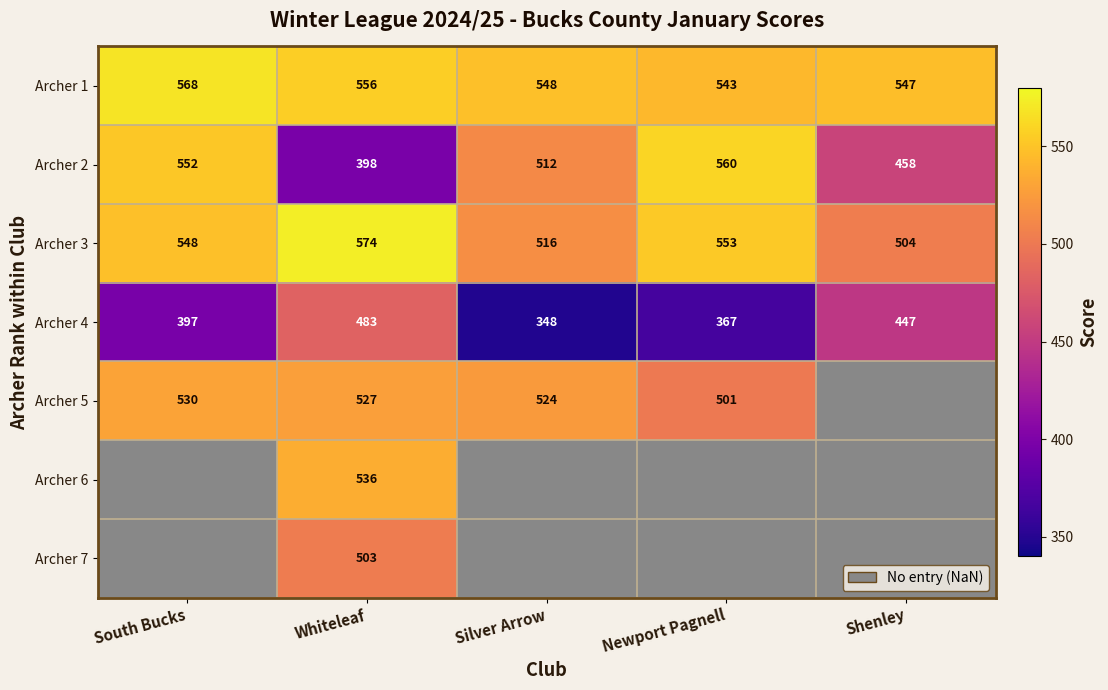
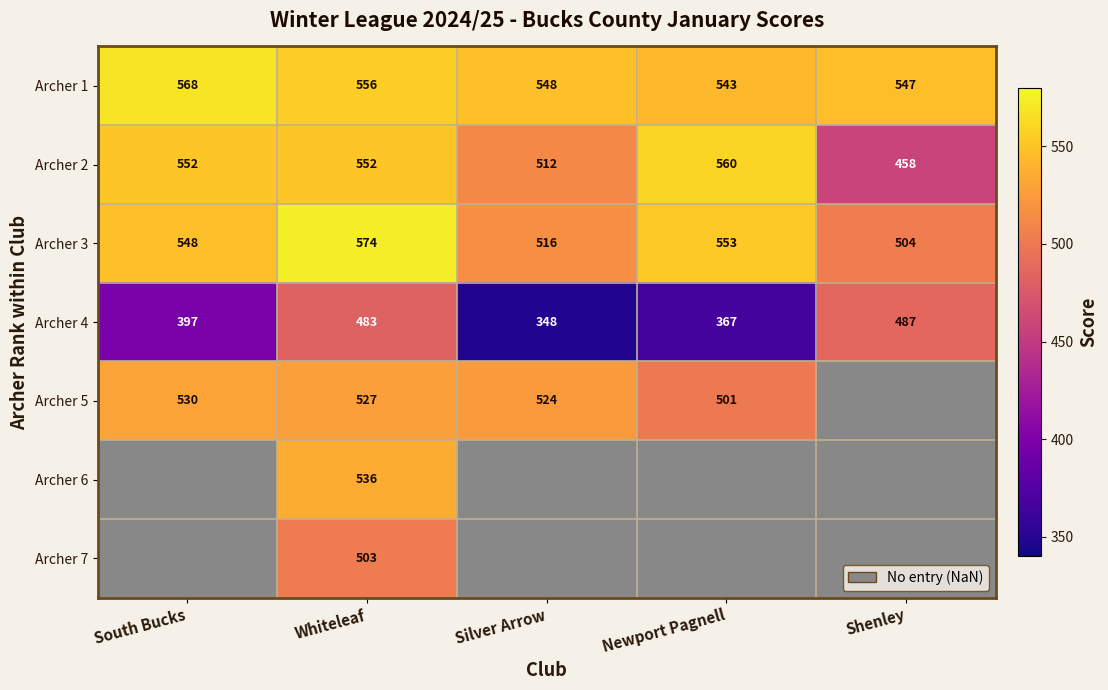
  {
    "Archer 1": {
      "South Bucks": 568,
      "Whiteleaf": 556,
      "Silver Arrow": 548,
      "Newport Pagnell": 543,
      "Shenley": 547
    },
    "Archer 2": {
      "South Bucks": 552,
-     "Whiteleaf": 398,
+     "Whiteleaf": 552,
      "Silver Arrow": 512,
      "Newport Pagnell": 560,
      "Shenley": 458
    },
    "Archer 3": {
      "South Bucks": 548,
      "Whiteleaf": 574,
      "Silver Arrow": 516,
      "Newport Pagnell": 553,
      "Shenley": 504
    },
    "Archer 4": {
      "South Bucks": 397,
      "Whiteleaf": 483,
      "Silver Arrow": 348,
      "Newport Pagnell": 367,
-     "Shenley": 447
+     "Shenley": 487
    },
    "Archer 5": {
      "South Bucks": 530,
      "Whiteleaf": 527,
      "Silver Arrow": 524,
      "Newport Pagnell": 501
    },
    "Archer 6": {
      "Whiteleaf": 536
    },
    "Archer 7": {
      "Whiteleaf": 503
    }
  }
